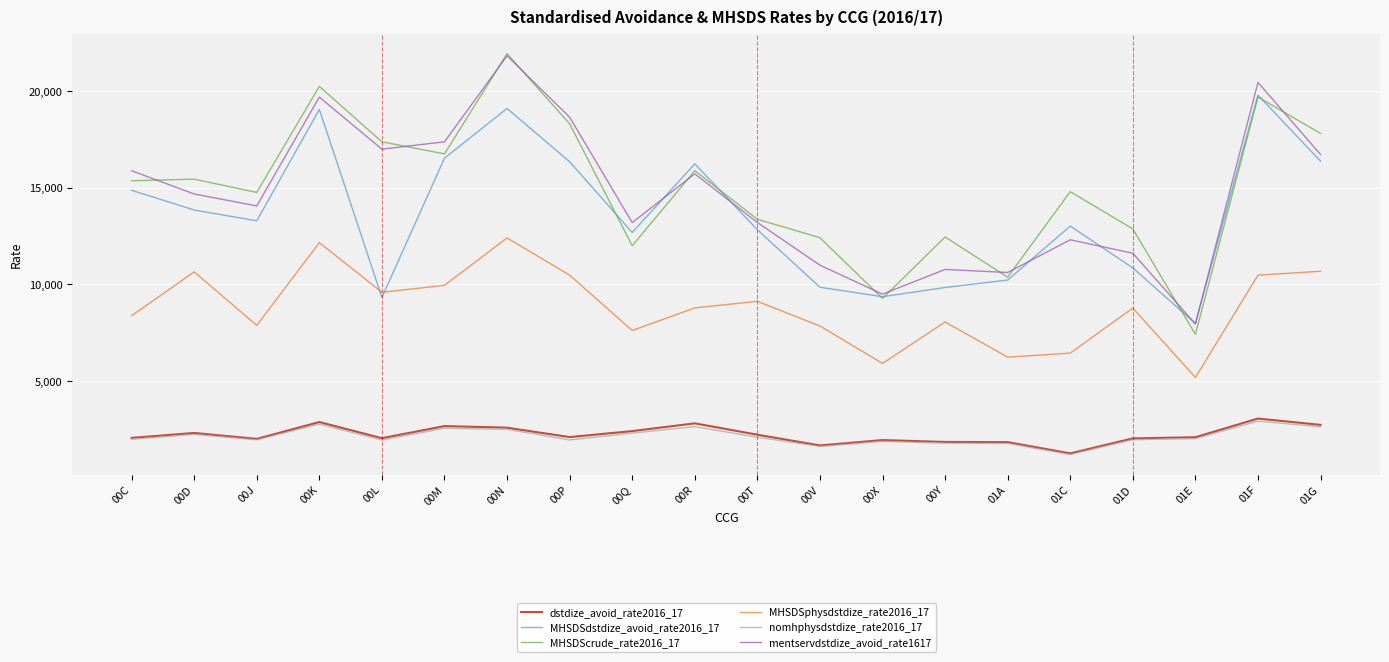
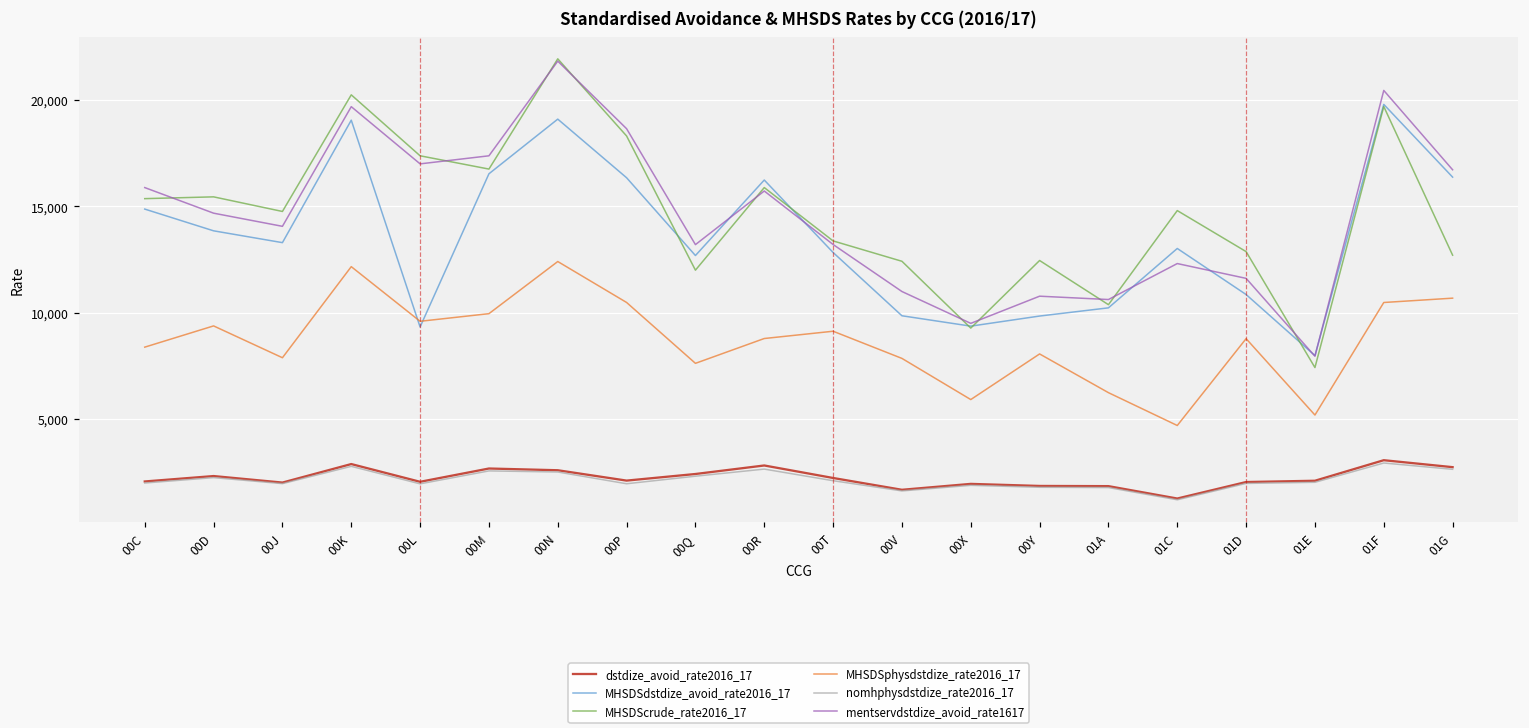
  {
    "dstdize_avoid_rate2016_17": {
      "00P": "2,100",
      "00R": "2,800"
    },
    "MHSDSdstdize_avoid_rate2016_17": {
      "00C": "14,900",
      "00D": "13,900",
      "00J": "13,300",
      "00K": "19,100",
      "00L": "9,300",
      "00M": "16,500",
      "00N": "19,100",
      "00P": "16,300",
      "00Q": "12,700",
      "00R": "16,200",
      "00T": "12,800",
      "00V": "9,900",
      "00Y": "9,800",
      "01A": "10,200",
      "01C": "13,000",
      "01D": "10,900",
      "01G": "16,400"
    },
    "MHSDScrude_rate2016_17": {
      "00C": "15,400",
      "00D": "15,400",
      "00J": "14,800",
      "00K": "20,200",
      "00L": "17,400",
      "00M": "16,800",
      "00P": "18,300",
      "00Q": "12,000",
      "00R": "15,900",
      "00T": "13,400",
      "00V": "12,400",
      "00Y": "12,500",
      "01A": "10,400",
      "01C": "14,800",
      "01D": "12,900",
      "01E": "7,400",
-     "01G": "17,800"
+     "01G": "12,700"
    },
    "MHSDSphysdstdize_rate2016_17": {
      "00C": "8,400",
-     "00D": "10,700",
+     "00D": "9,400",
      "00J": "7,900",
      "00K": "12,200",
      "00L": "9,600",
      "00M": "10,000",
      "00N": "12,400",
      "00P": "10,500",
      "00Q": "7,600",
      "00R": "8,800",
      "00T": "9,100",
      "00V": "7,800",
      "00X": "5,900",
      "00Y": "8,100",
      "01A": "6,200",
-     "01C": "6,400",
+     "01C": "4,700",
      "01D": "8,800",
      "01E": "5,200",
      "01F": "10,500",
      "01G": "10,700"
    },
    "nomhphysdstdize_rate2016_17": {
      "00P": "2,000",
      "00R": "2,600"
    },
    "mentservdstdize_avoid_rate1617": {
      "00C": "15,900",
      "00D": "14,700",
      "00J": "14,100",
      "00K": "19,700",
      "00L": "17,000",
      "00M": "17,400",
      "00P": "18,700",
      "00Q": "13,200",
      "00R": "15,700",
      "00T": "13,200",
      "00V": "11,000",
      "00Y": "10,800",
      "01A": "10,600",
      "01C": "12,300",
      "01D": "11,600",
      "01F": "20,500",
      "01G": "16,700"
    }
  }
